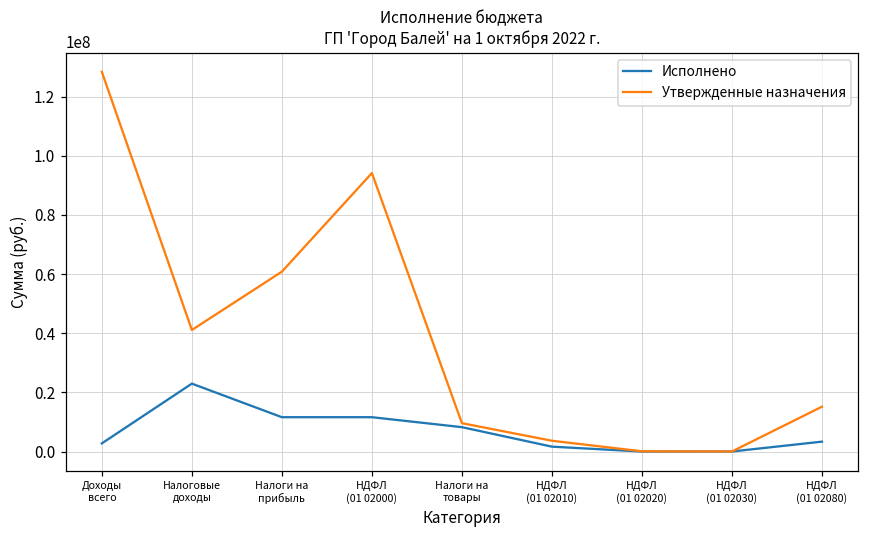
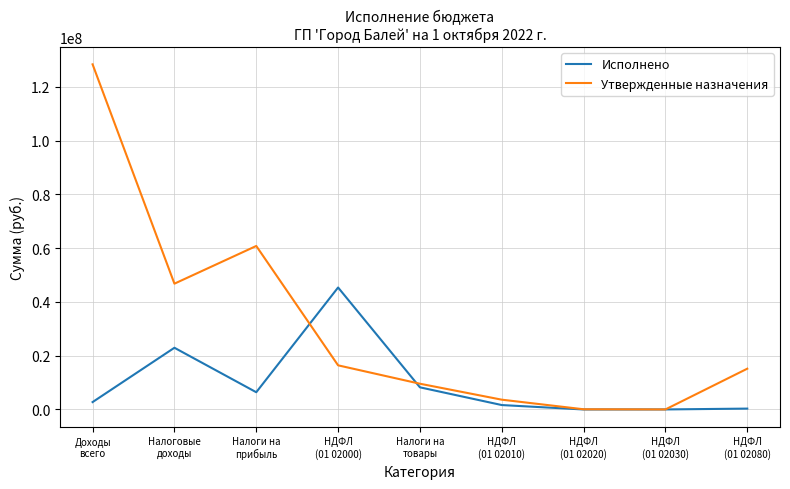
  {
    "Исполнено": {
      "Доходы всего": 3000000,
      "Налоговые доходы": 23000000,
-     "Налоги на прибыль": 12000000,
-     "НДФЛ (01 02000)": 12000000,
+     "Налоги на прибыль": 6000000,
+     "НДФЛ (01 02000)": 45000000,
      "Налоги на товары": 8000000,
      "НДФЛ (01 02010)": 2000000,
-     "НДФЛ (01 02080)": 3000000
+     "НДФЛ (01 02080)": 0
    },
    "Утвержденные назначения": {
      "Доходы всего": 128000000,
-     "Налоговые доходы": 41000000,
+     "Налоговые доходы": 47000000,
      "Налоги на прибыль": 61000000,
-     "НДФЛ (01 02000)": 94000000,
+     "НДФЛ (01 02000)": 16000000,
      "Налоги на товары": 10000000,
      "НДФЛ (01 02010)": 4000000,
      "НДФЛ (01 02080)": 15000000
    }
  }
